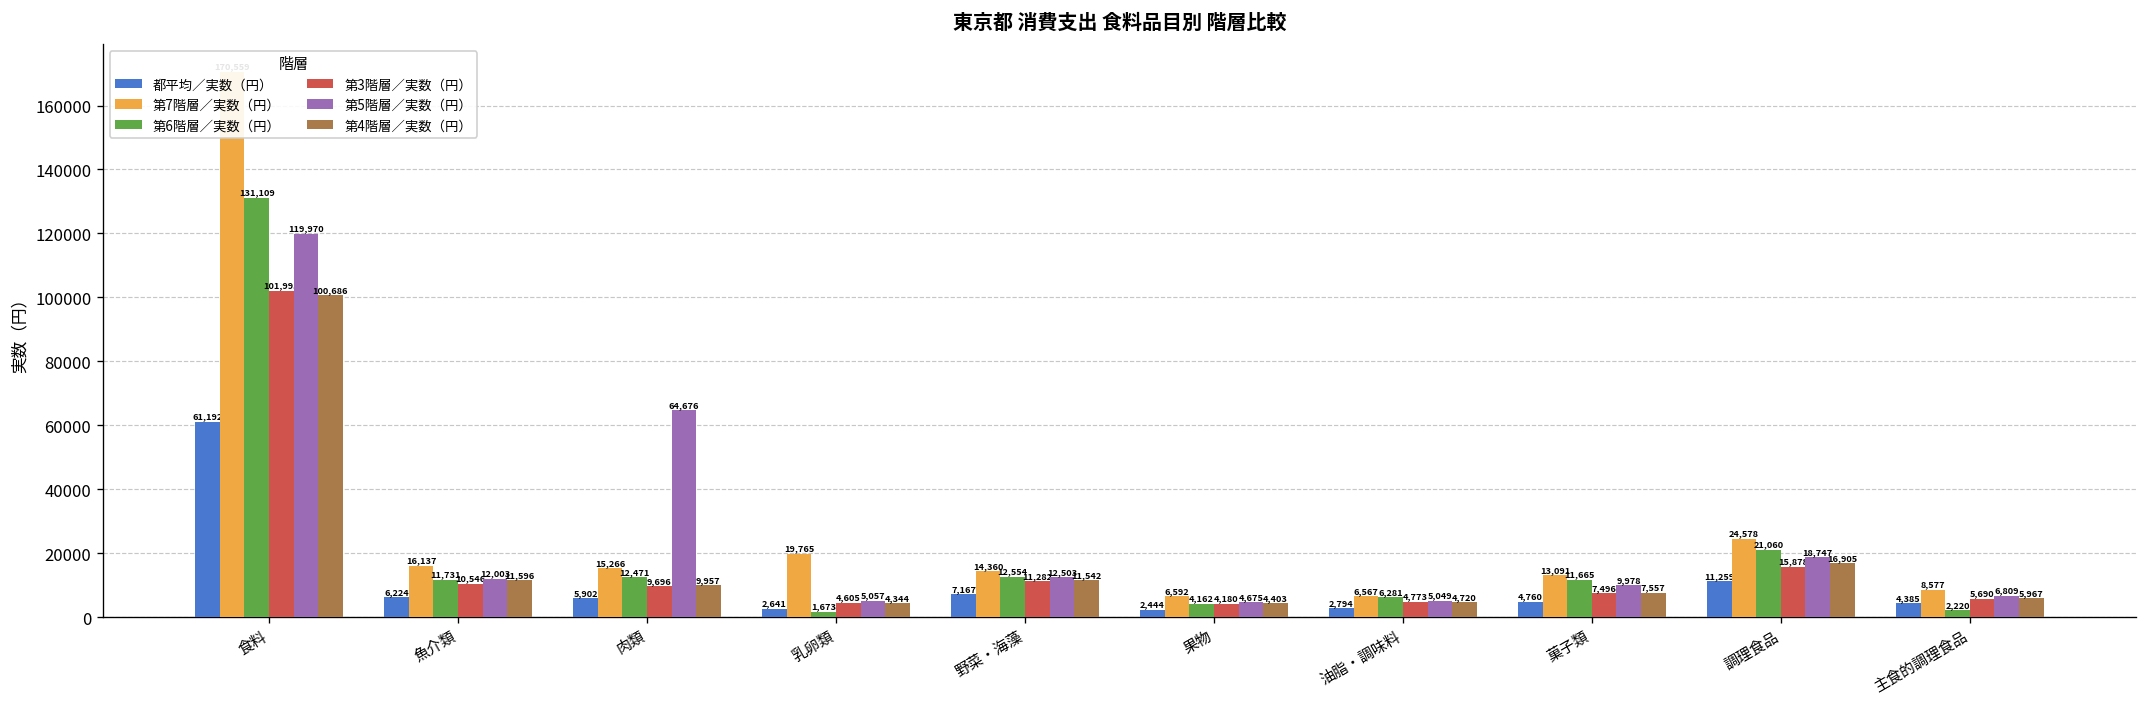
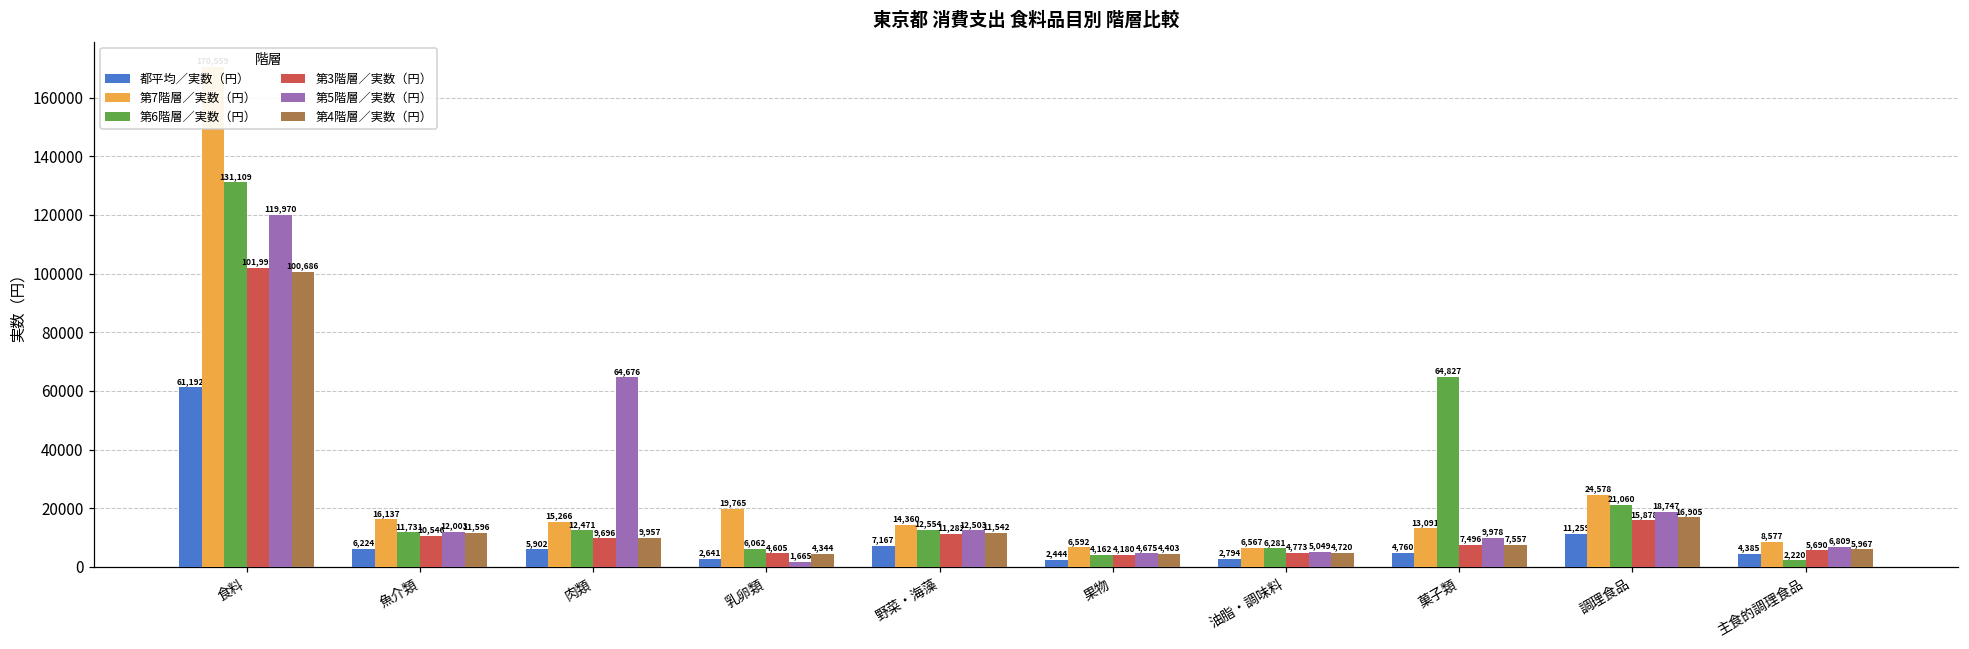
  {
    "都平均／実数（円）": {
      "食料": "61,192",
      "魚介類": "6,224",
      "肉類": "5,902",
      "乳卵類": "2,641",
      "野菜・海藻": "7,167",
      "果物": "2,444",
      "油脂・調味料": "2,794",
      "菓子類": "4,760",
      "調理食品": "11,259",
      "主食的調理食品": "4,385"
    },
    "第7階層／実数（円）": {
      "魚介類": "16,137",
      "肉類": "15,266",
      "乳卵類": "19,765",
      "野菜・海藻": "14,360",
      "果物": "6,592",
      "油脂・調味料": "6,567",
      "菓子類": "13,091",
      "調理食品": "24,578",
      "主食的調理食品": "8,577"
    },
    "第6階層／実数（円）": {
      "食料": "131,109",
      "魚介類": "11,731",
      "肉類": "12,471",
-     "乳卵類": "1,673",
+     "乳卵類": "6,062",
      "野菜・海藻": "12,554",
      "果物": "4,162",
      "油脂・調味料": "6,281",
-     "菓子類": "11,665",
+     "菓子類": "64,827",
      "調理食品": "21,060",
      "主食的調理食品": "2,220"
    },
    "第5階層／実数（円）": {
      "食料": "119,970",
      "肉類": "64,676",
-     "乳卵類": "5,057",
+     "乳卵類": "1,665",
      "野菜・海藻": "12,503",
      "果物": "4,675",
      "油脂・調味料": "5,049",
      "菓子類": "9,978",
      "調理食品": "18,747",
      "主食的調理食品": "6,809"
    }
  }
